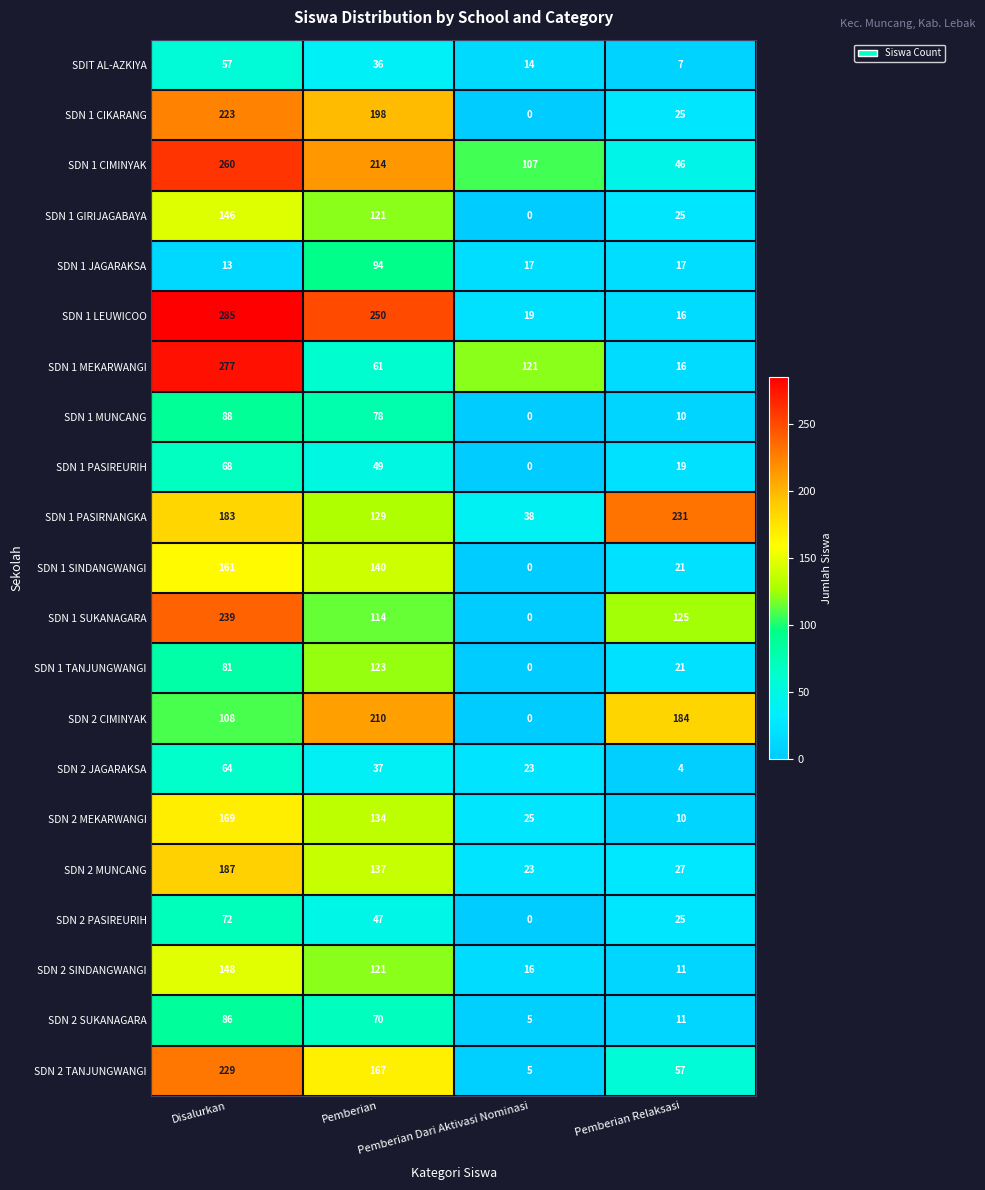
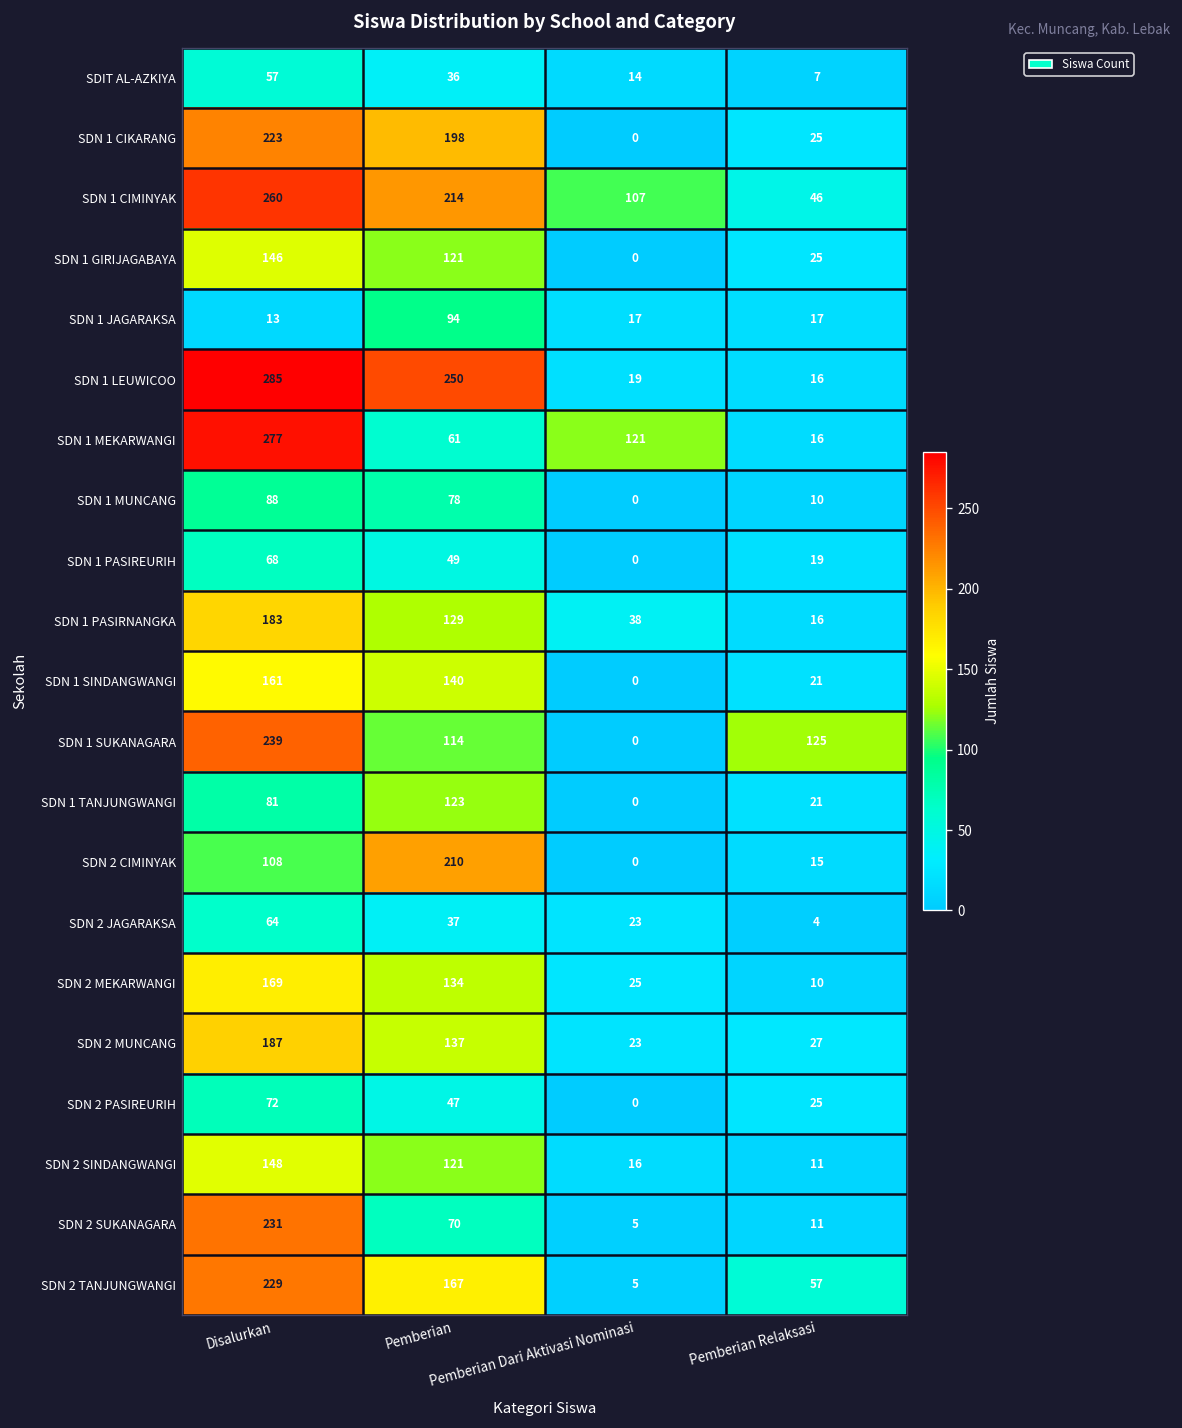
  {
    "SDIT AL-AZKIYA": {
      "Disalurkan": 57,
      "Pemberian": 36,
      "Pemberian Dari Aktivasi Nominasi": 14,
      "Pemberian Relaksasi": 7
    },
    "SDN 1 CIKARANG": {
      "Disalurkan": 223,
      "Pemberian": 198,
      "Pemberian Dari Aktivasi Nominasi": 0,
      "Pemberian Relaksasi": 25
    },
    "SDN 1 CIMINYAK": {
      "Disalurkan": 260,
      "Pemberian": 214,
      "Pemberian Dari Aktivasi Nominasi": 107,
      "Pemberian Relaksasi": 46
    },
    "SDN 1 GIRIJAGABAYA": {
      "Disalurkan": 146,
      "Pemberian": 121,
      "Pemberian Dari Aktivasi Nominasi": 0,
      "Pemberian Relaksasi": 25
    },
    "SDN 1 JAGARAKSA": {
      "Disalurkan": 13,
      "Pemberian": 94,
      "Pemberian Dari Aktivasi Nominasi": 17,
      "Pemberian Relaksasi": 17
    },
    "SDN 1 LEUWICOO": {
      "Disalurkan": 285,
      "Pemberian": 250,
      "Pemberian Dari Aktivasi Nominasi": 19,
      "Pemberian Relaksasi": 16
    },
    "SDN 1 MEKARWANGI": {
      "Disalurkan": 277,
      "Pemberian": 61,
      "Pemberian Dari Aktivasi Nominasi": 121,
      "Pemberian Relaksasi": 16
    },
    "SDN 1 MUNCANG": {
      "Disalurkan": 88,
      "Pemberian": 78,
      "Pemberian Dari Aktivasi Nominasi": 0,
      "Pemberian Relaksasi": 10
    },
    "SDN 1 PASIREURIH": {
      "Disalurkan": 68,
      "Pemberian": 49,
      "Pemberian Dari Aktivasi Nominasi": 0,
      "Pemberian Relaksasi": 19
    },
    "SDN 1 PASIRNANGKA": {
      "Disalurkan": 183,
      "Pemberian": 129,
      "Pemberian Dari Aktivasi Nominasi": 38,
-     "Pemberian Relaksasi": 231
+     "Pemberian Relaksasi": 16
    },
    "SDN 1 SINDANGWANGI": {
      "Disalurkan": 161,
      "Pemberian": 140,
      "Pemberian Dari Aktivasi Nominasi": 0,
      "Pemberian Relaksasi": 21
    },
    "SDN 1 SUKANAGARA": {
      "Disalurkan": 239,
      "Pemberian": 114,
      "Pemberian Dari Aktivasi Nominasi": 0,
      "Pemberian Relaksasi": 125
    },
    "SDN 1 TANJUNGWANGI": {
      "Disalurkan": 81,
      "Pemberian": 123,
      "Pemberian Dari Aktivasi Nominasi": 0,
      "Pemberian Relaksasi": 21
    },
    "SDN 2 CIMINYAK": {
      "Disalurkan": 108,
      "Pemberian": 210,
      "Pemberian Dari Aktivasi Nominasi": 0,
-     "Pemberian Relaksasi": 184
+     "Pemberian Relaksasi": 15
    },
    "SDN 2 JAGARAKSA": {
      "Disalurkan": 64,
      "Pemberian": 37,
      "Pemberian Dari Aktivasi Nominasi": 23,
      "Pemberian Relaksasi": 4
    },
    "SDN 2 MEKARWANGI": {
      "Disalurkan": 169,
      "Pemberian": 134,
      "Pemberian Dari Aktivasi Nominasi": 25,
      "Pemberian Relaksasi": 10
    },
    "SDN 2 MUNCANG": {
      "Disalurkan": 187,
      "Pemberian": 137,
      "Pemberian Dari Aktivasi Nominasi": 23,
      "Pemberian Relaksasi": 27
    },
    "SDN 2 PASIREURIH": {
      "Disalurkan": 72,
      "Pemberian": 47,
      "Pemberian Dari Aktivasi Nominasi": 0,
      "Pemberian Relaksasi": 25
    },
    "SDN 2 SINDANGWANGI": {
      "Disalurkan": 148,
      "Pemberian": 121,
      "Pemberian Dari Aktivasi Nominasi": 16,
      "Pemberian Relaksasi": 11
    },
    "SDN 2 SUKANAGARA": {
-     "Disalurkan": 86,
+     "Disalurkan": 231,
      "Pemberian": 70,
      "Pemberian Dari Aktivasi Nominasi": 5,
      "Pemberian Relaksasi": 11
    },
    "SDN 2 TANJUNGWANGI": {
      "Disalurkan": 229,
      "Pemberian": 167,
      "Pemberian Dari Aktivasi Nominasi": 5,
      "Pemberian Relaksasi": 57
    }
  }
